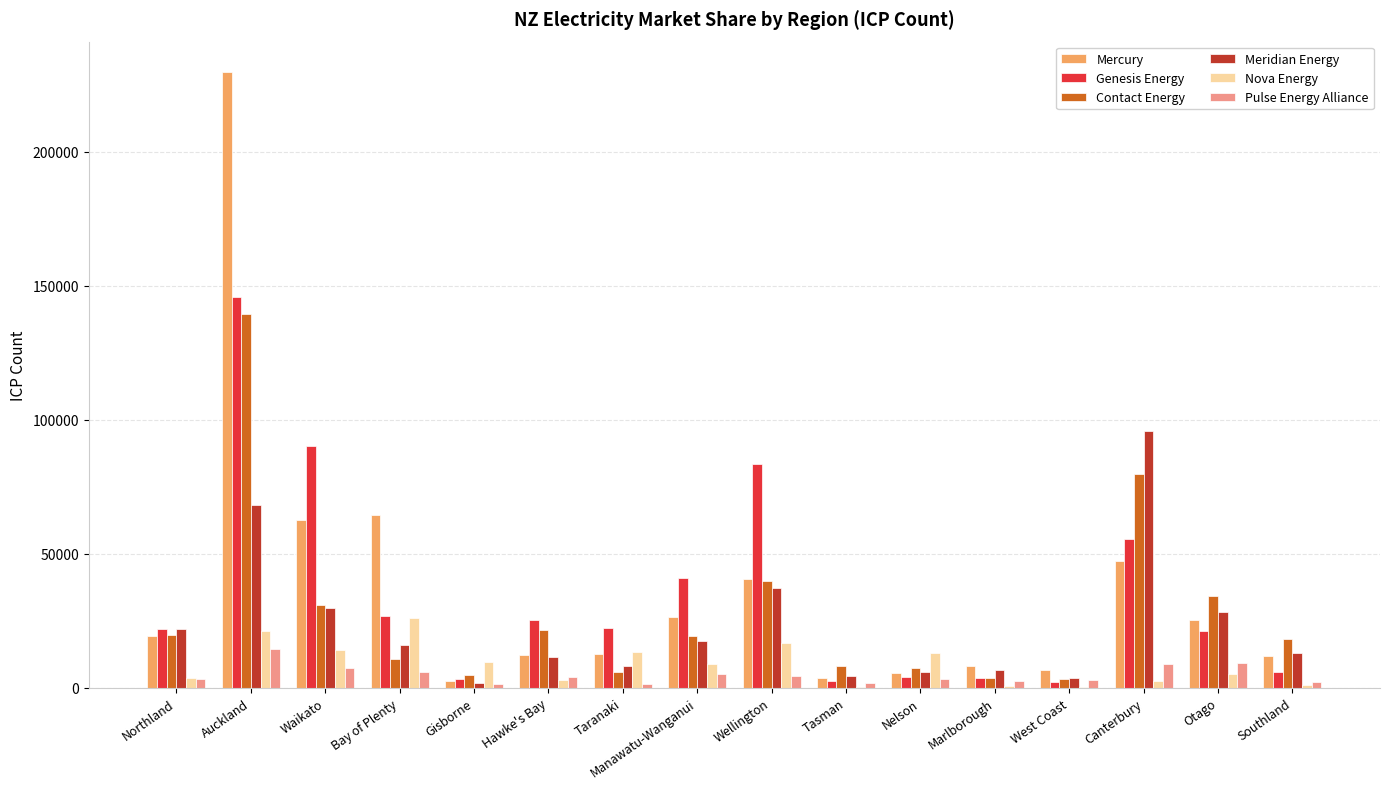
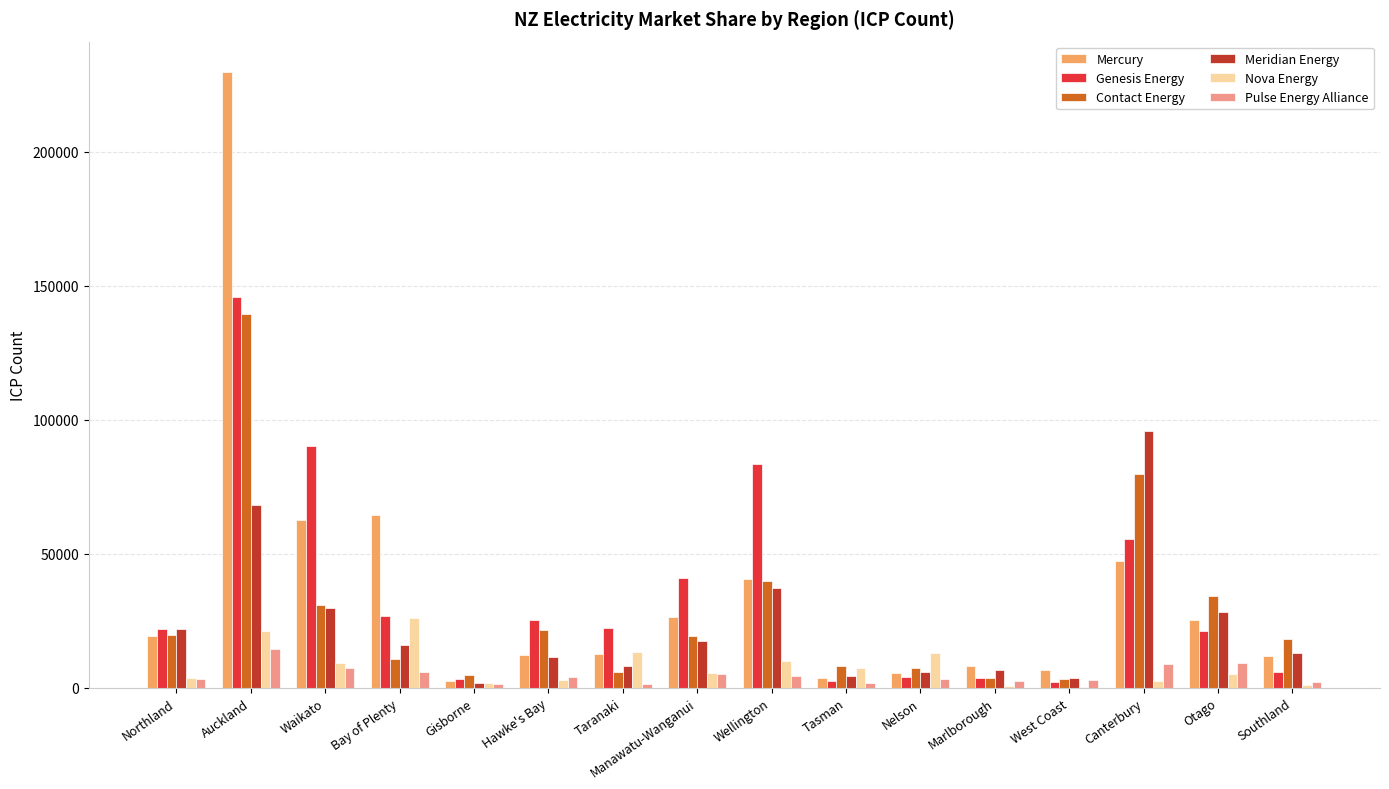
  {
    "Nova Energy": {
      "Northland": 4000,
      "Auckland": 21000,
-     "Waikato": 14000,
+     "Waikato": 9000,
      "Bay of Plenty": 26000,
-     "Gisborne": 9000,
+     "Gisborne": 2000,
      "Hawke's Bay": 3000,
      "Taranaki": 13000,
-     "Manawatu-Wanganui": 9000,
-     "Wellington": 17000,
-     "Tasman": 0,
+     "Manawatu-Wanganui": 5000,
+     "Wellington": 10000,
+     "Tasman": 7000,
      "Nelson": 13000,
      "Canterbury": 3000,
      "Otago": 5000
    }
  }
